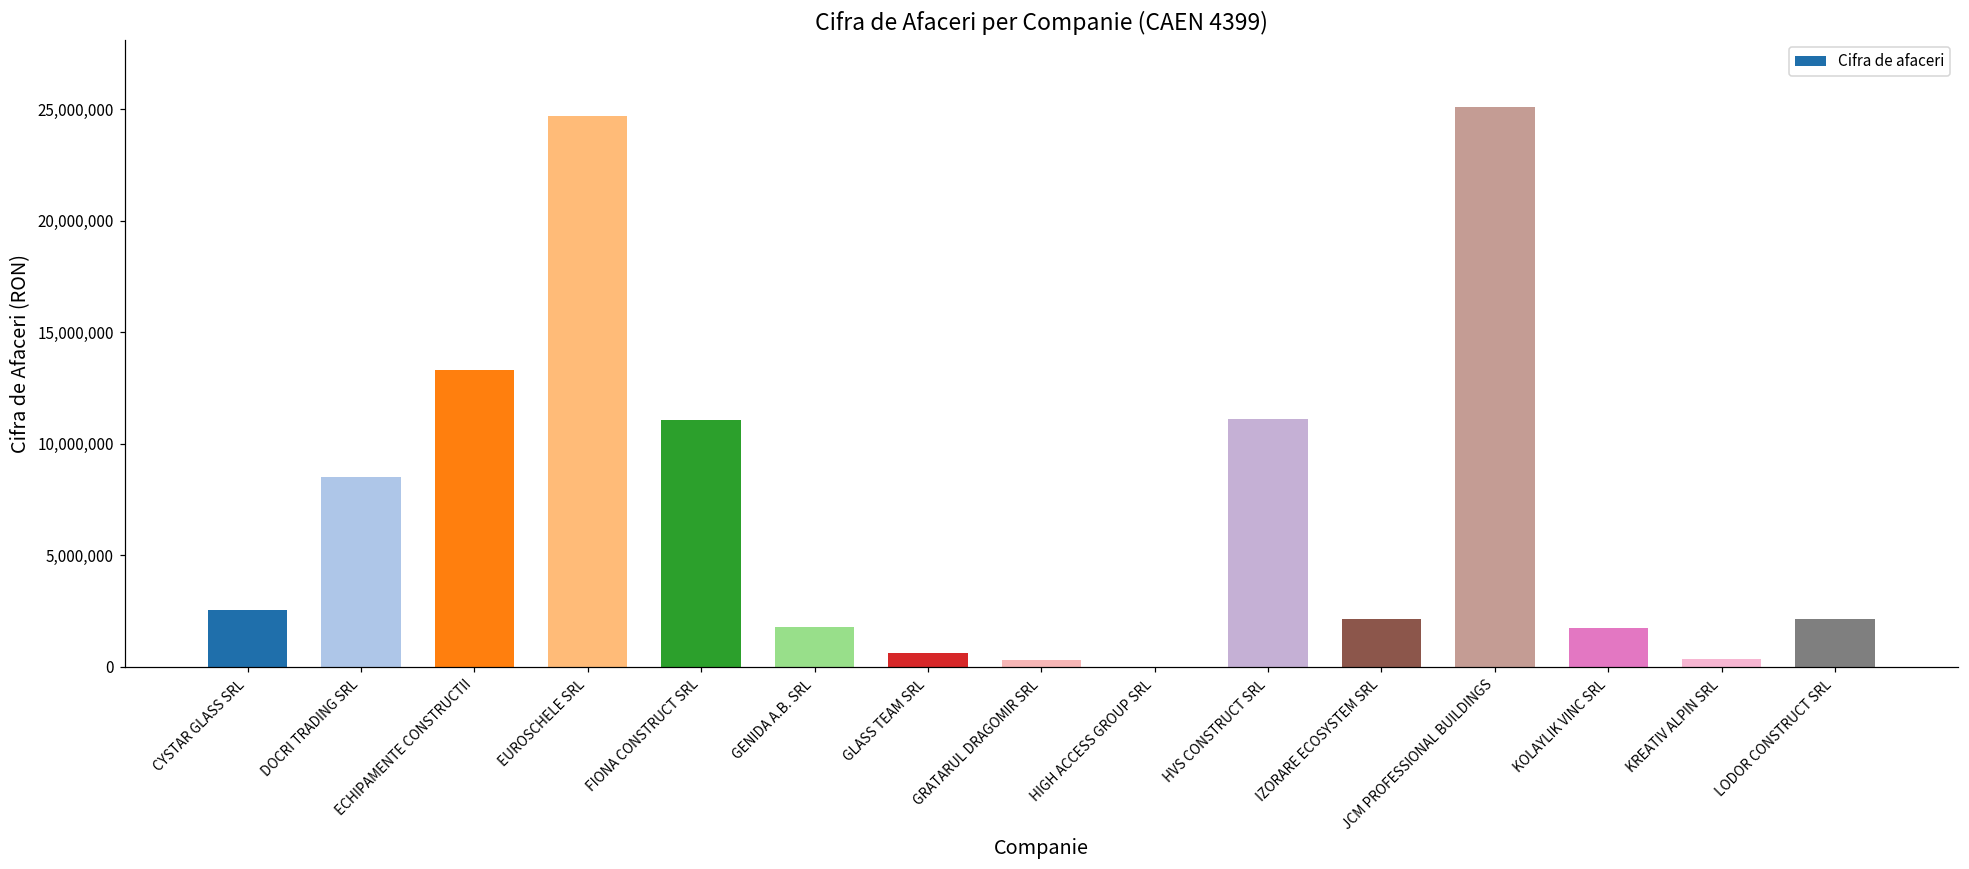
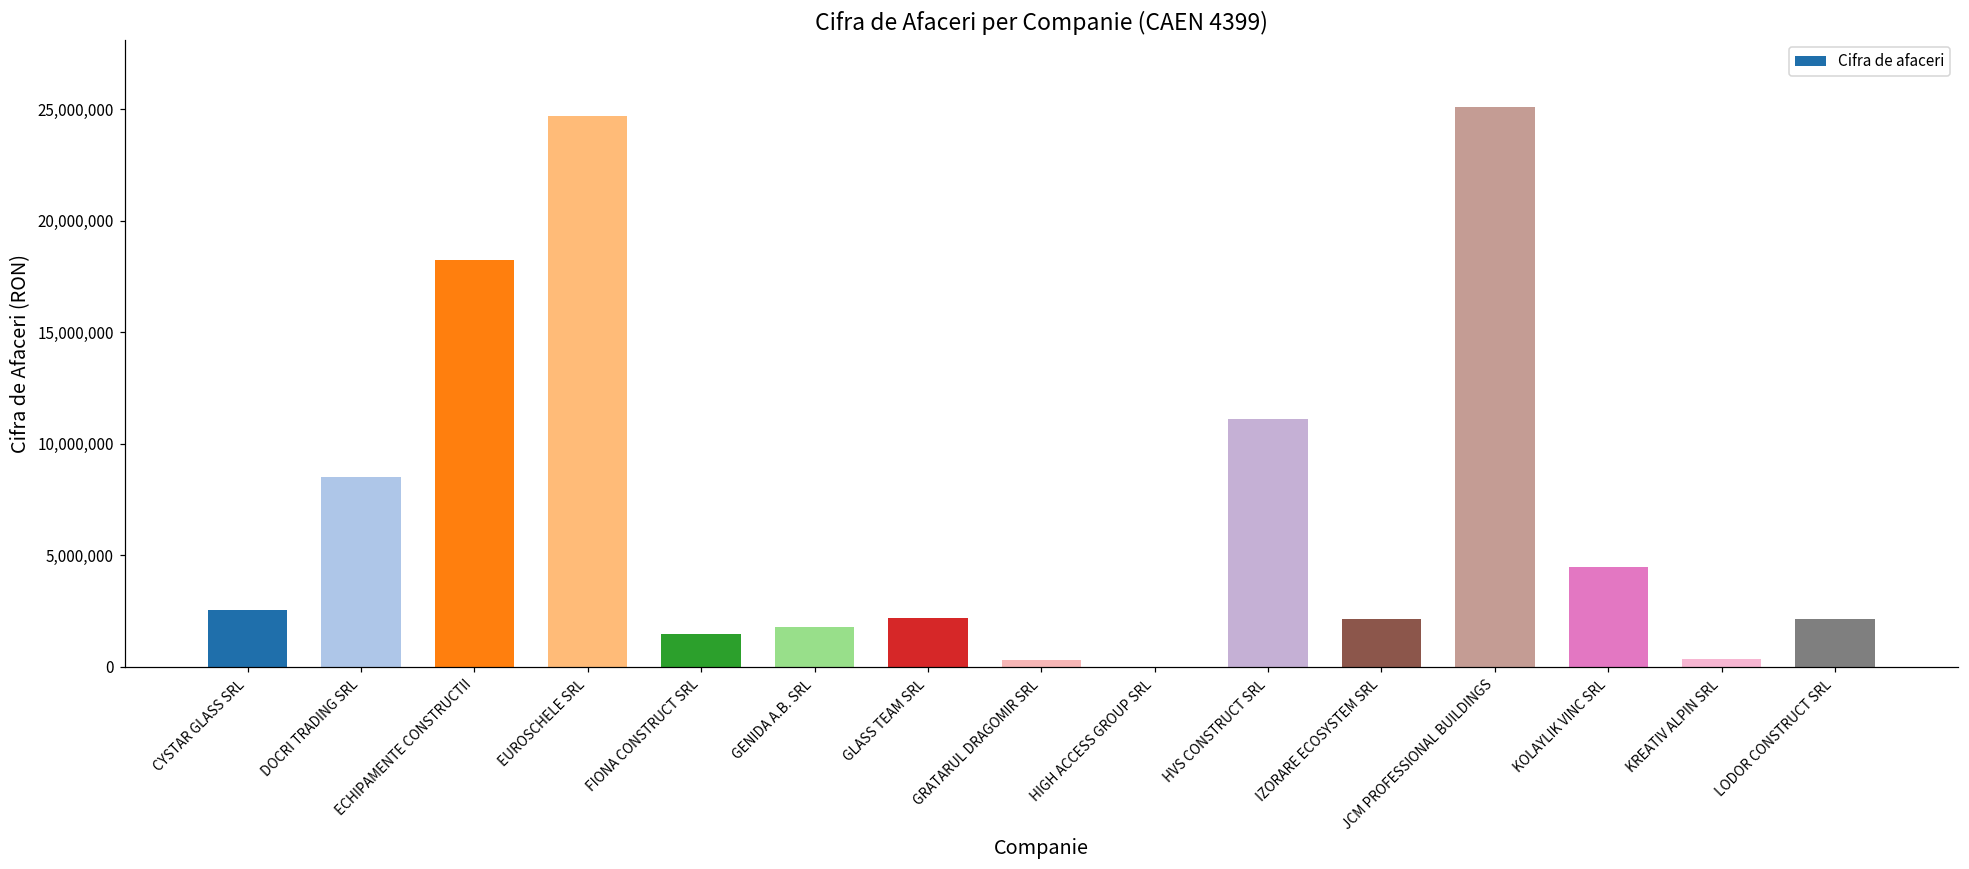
  {
    "CYSTAR GLASS SRL": "2,600,000",
    "DOCRI TRADING SRL": "8,500,000",
-   "ECHIPAMENTE CONSTRUCTII": "13,300,000",
+   "ECHIPAMENTE CONSTRUCTII": "18,200,000",
    "EUROSCHELE SRL": "24,700,000",
-   "FIONA CONSTRUCT SRL": "11,100,000",
+   "FIONA CONSTRUCT SRL": "1,500,000",
    "GENIDA A.B. SRL": "1,800,000",
-   "GLASS TEAM SRL": "600,000",
+   "GLASS TEAM SRL": "2,200,000",
    "GRATARUL DRAGOMIR SRL": "300,000",
    "HIGH ACCESS GROUP SRL": "0",
    "HVS CONSTRUCT SRL": "11,100,000",
    "IZORARE ECOSYSTEM SRL": "2,100,000",
    "JCM PROFESSIONAL BUILDINGS": "25,100,000",
-   "KOLAYLIK VINC SRL": "1,700,000",
+   "KOLAYLIK VINC SRL": "4,500,000",
    "KREATIV ALPIN SRL": "400,000",
    "LODOR CONSTRUCT SRL": "2,200,000"
  }
